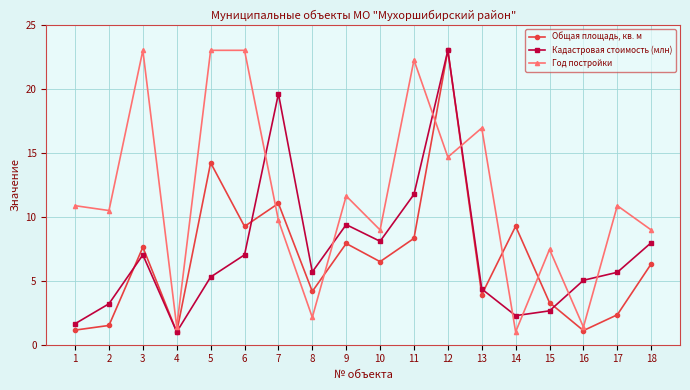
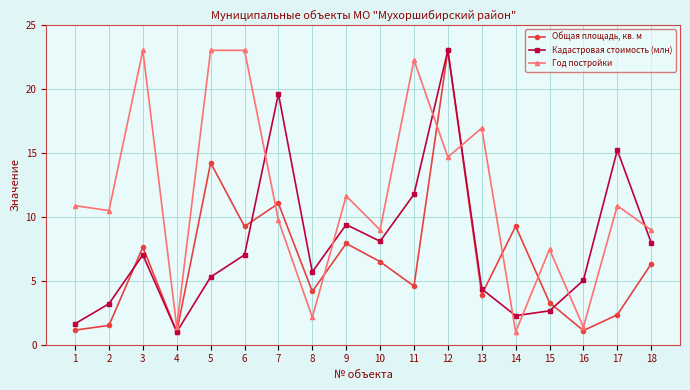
  {
    "Общая площадь, кв. м": {
      "1": 1.1,
      "2": 1.5,
      "3": 7.6,
      "5": 14.2,
      "6": 9.2,
      "7": 11.0,
      "8": 4.2,
      "9": 7.9,
      "10": 6.5,
-     "11": 8.3,
+     "11": 4.6,
      "13": 3.9,
      "14": 9.3,
      "15": 3.3,
      "16": 1.1,
      "17": 2.3,
      "18": 6.3
    },
    "Кадастровая стоимость (млн)": {
      "1": 1.6,
      "2": 3.2,
      "3": 7.0,
      "5": 5.3,
      "6": 7.0,
      "7": 19.6,
      "8": 5.7,
      "9": 9.4,
      "10": 8.1,
      "11": 11.7,
      "13": 4.4,
      "14": 2.3,
      "15": 2.6,
      "16": 5.0,
-     "17": 5.7,
+     "17": 15.2,
      "18": 8.0
    },
    "Год постройки": {
      "1": 10.9,
      "2": 10.5,
      "3": 23.0,
      "4": 1.4,
      "5": 23.0,
      "6": 23.0,
      "7": 9.7,
      "8": 2.1,
      "9": 11.6,
      "10": 9.0,
      "11": 22.2,
      "12": 14.7,
      "13": 16.9,
      "14": 1.0,
      "15": 7.4,
      "16": 1.4,
      "17": 10.9,
      "18": 9.0
    }
  }
